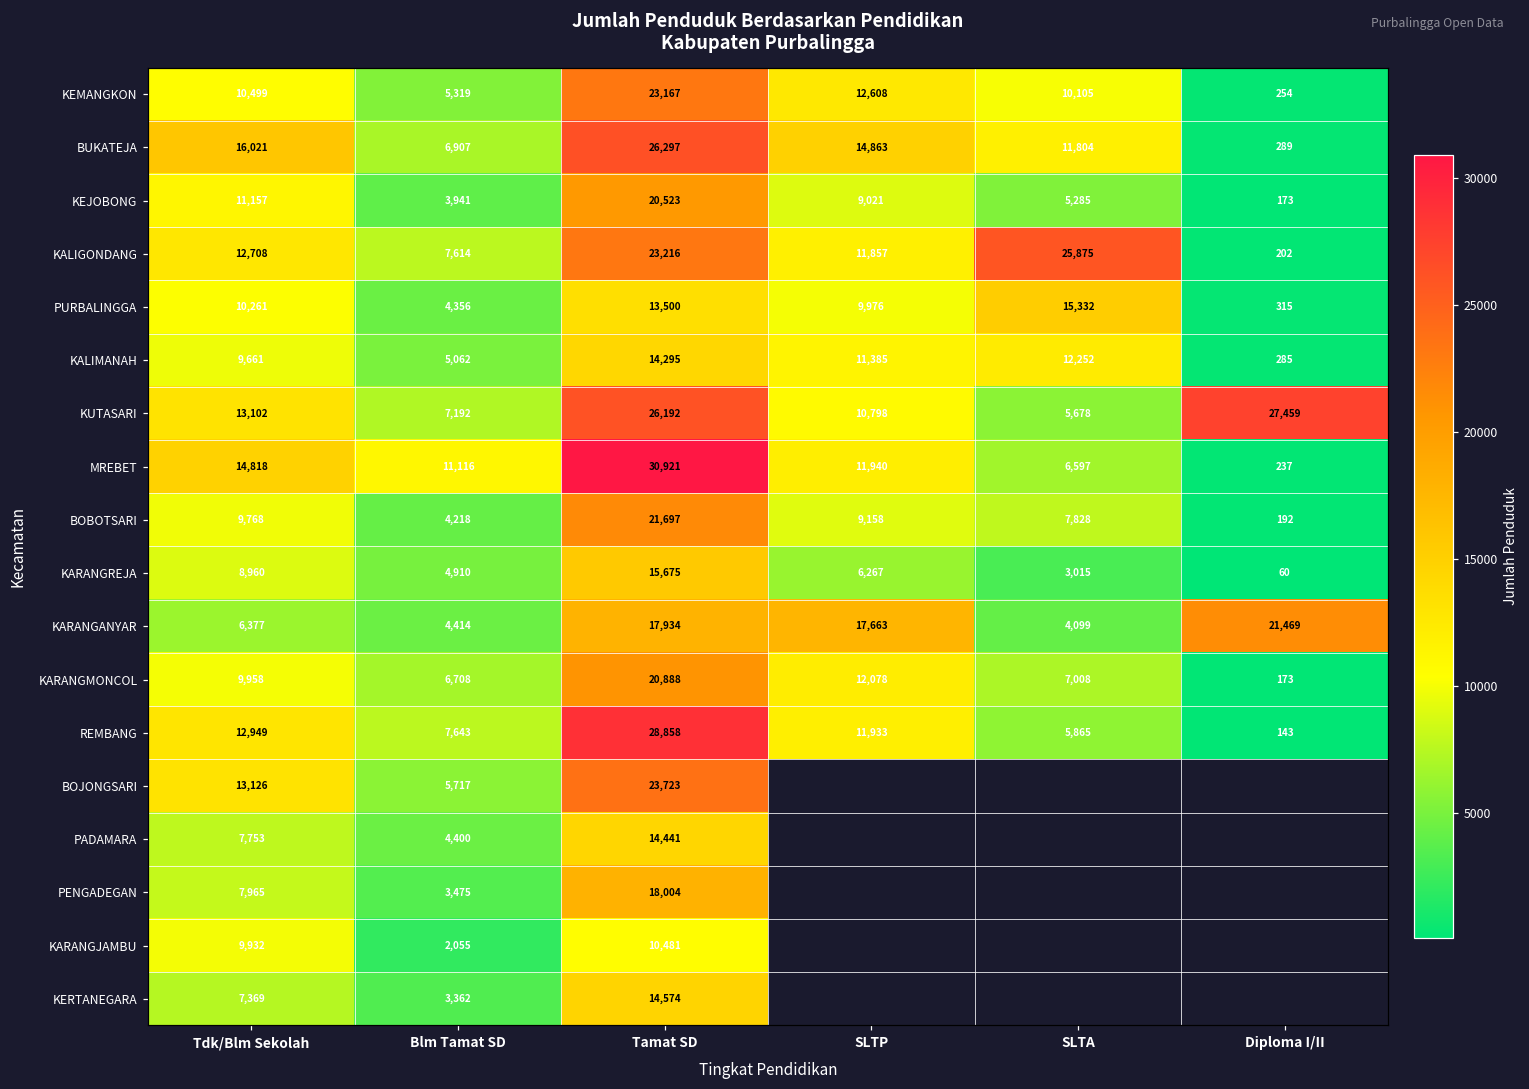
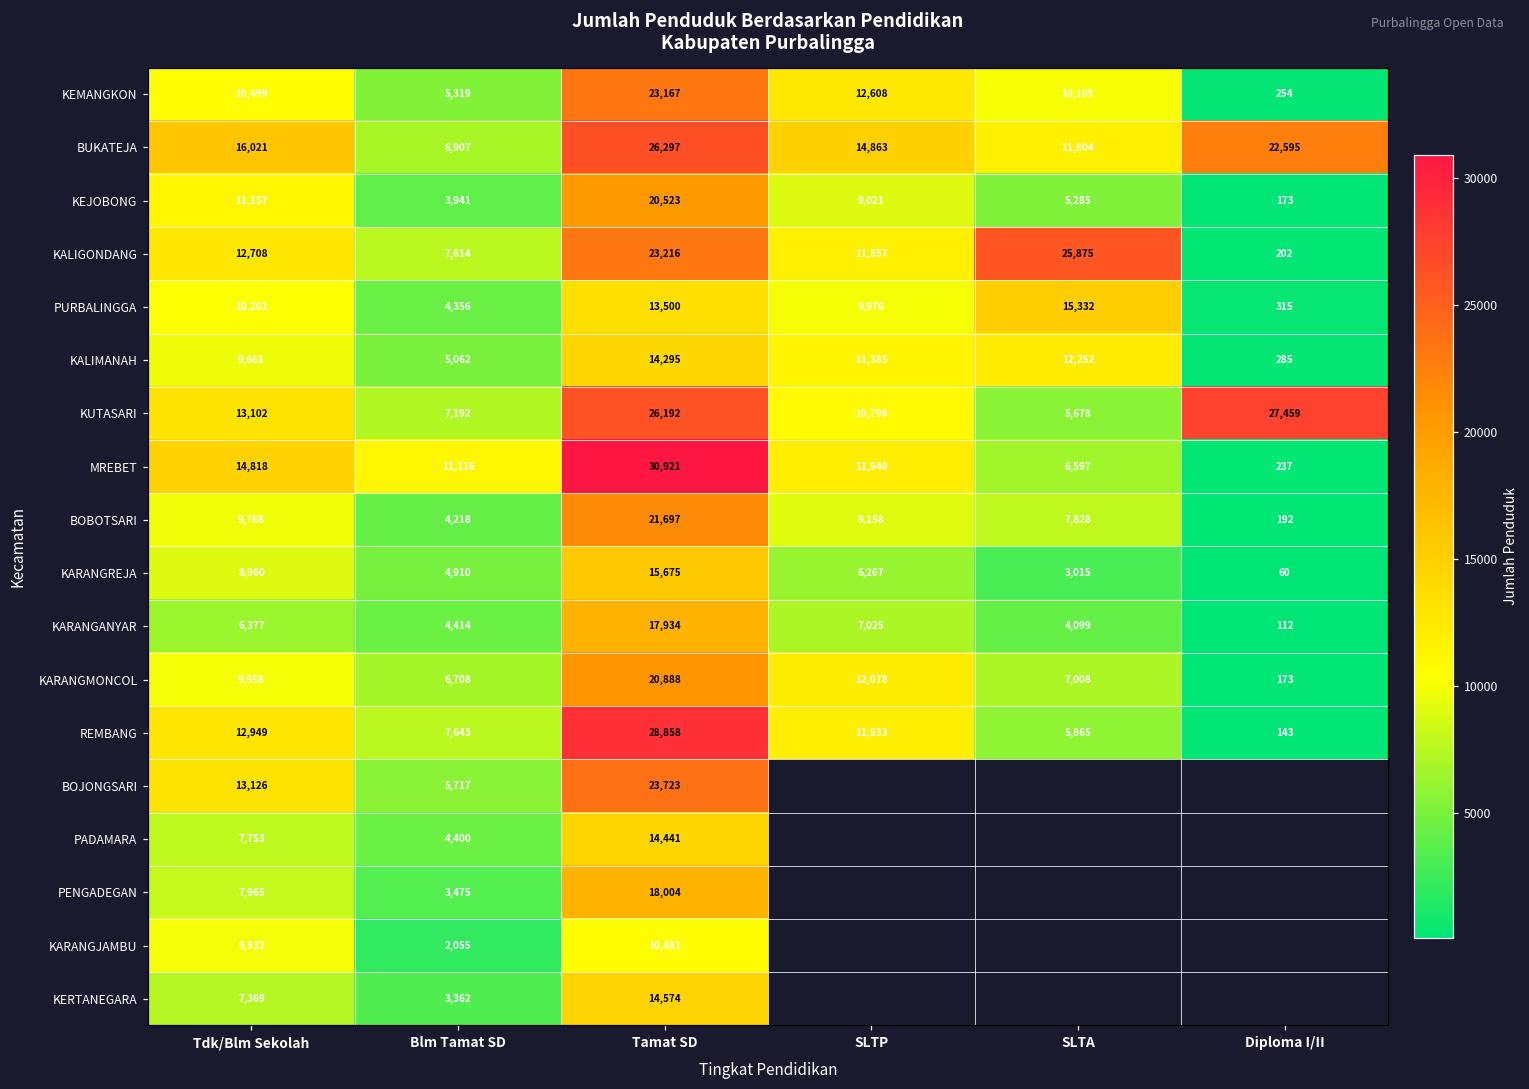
  {
    "KEMANGKON": {
      "Tdk/Blm Sekolah": "10,499",
      "Blm Tamat SD": "5,319",
      "Tamat SD": "23,167",
      "SLTP": "12,608",
      "SLTA": "10,105",
      "Diploma I/II": "254"
    },
    "BUKATEJA": {
      "Tdk/Blm Sekolah": "16,021",
      "Blm Tamat SD": "6,907",
      "Tamat SD": "26,297",
      "SLTP": "14,863",
      "SLTA": "11,804",
-     "Diploma I/II": "289"
+     "Diploma I/II": "22,595"
    },
    "KEJOBONG": {
      "Tdk/Blm Sekolah": "11,157",
      "Blm Tamat SD": "3,941",
      "Tamat SD": "20,523",
      "SLTP": "9,021",
      "SLTA": "5,285",
      "Diploma I/II": "173"
    },
    "KALIGONDANG": {
      "Tdk/Blm Sekolah": "12,708",
      "Blm Tamat SD": "7,614",
      "Tamat SD": "23,216",
      "SLTP": "11,857",
      "SLTA": "25,875",
      "Diploma I/II": "202"
    },
    "PURBALINGGA": {
      "Tdk/Blm Sekolah": "10,261",
      "Blm Tamat SD": "4,356",
      "Tamat SD": "13,500",
      "SLTP": "9,976",
      "SLTA": "15,332",
      "Diploma I/II": "315"
    },
    "KALIMANAH": {
      "Tdk/Blm Sekolah": "9,661",
      "Blm Tamat SD": "5,062",
      "Tamat SD": "14,295",
      "SLTP": "11,385",
      "SLTA": "12,252",
      "Diploma I/II": "285"
    },
    "KUTASARI": {
      "Tdk/Blm Sekolah": "13,102",
      "Blm Tamat SD": "7,192",
      "Tamat SD": "26,192",
      "SLTP": "10,798",
      "SLTA": "5,678",
      "Diploma I/II": "27,459"
    },
    "MREBET": {
      "Tdk/Blm Sekolah": "14,818",
      "Blm Tamat SD": "11,116",
      "Tamat SD": "30,921",
      "SLTP": "11,940",
      "SLTA": "6,597",
      "Diploma I/II": "237"
    },
    "BOBOTSARI": {
      "Tdk/Blm Sekolah": "9,768",
      "Blm Tamat SD": "4,218",
      "Tamat SD": "21,697",
      "SLTP": "9,158",
      "SLTA": "7,828",
      "Diploma I/II": "192"
    },
    "KARANGREJA": {
      "Tdk/Blm Sekolah": "8,960",
      "Blm Tamat SD": "4,910",
      "Tamat SD": "15,675",
      "SLTP": "6,267",
      "SLTA": "3,015",
      "Diploma I/II": "60"
    },
    "KARANGANYAR": {
      "Tdk/Blm Sekolah": "6,377",
      "Blm Tamat SD": "4,414",
      "Tamat SD": "17,934",
-     "SLTP": "17,663",
+     "SLTP": "7,025",
      "SLTA": "4,099",
-     "Diploma I/II": "21,469"
+     "Diploma I/II": "112"
    },
    "KARANGMONCOL": {
      "Tdk/Blm Sekolah": "9,958",
      "Blm Tamat SD": "6,708",
      "Tamat SD": "20,888",
      "SLTP": "12,078",
      "SLTA": "7,008",
      "Diploma I/II": "173"
    },
    "REMBANG": {
      "Tdk/Blm Sekolah": "12,949",
      "Blm Tamat SD": "7,643",
      "Tamat SD": "28,858",
      "SLTP": "11,933",
      "SLTA": "5,865",
      "Diploma I/II": "143"
    },
    "BOJONGSARI": {
      "Tdk/Blm Sekolah": "13,126",
      "Blm Tamat SD": "5,717",
      "Tamat SD": "23,723"
    },
    "PADAMARA": {
      "Tdk/Blm Sekolah": "7,753",
      "Blm Tamat SD": "4,400",
      "Tamat SD": "14,441"
    },
    "PENGADEGAN": {
      "Tdk/Blm Sekolah": "7,965",
      "Blm Tamat SD": "3,475",
      "Tamat SD": "18,004"
    },
    "KARANGJAMBU": {
      "Tdk/Blm Sekolah": "9,932",
      "Blm Tamat SD": "2,055",
      "Tamat SD": "10,481"
    },
    "KERTANEGARA": {
      "Tdk/Blm Sekolah": "7,369",
      "Blm Tamat SD": "3,362",
      "Tamat SD": "14,574"
    }
  }
